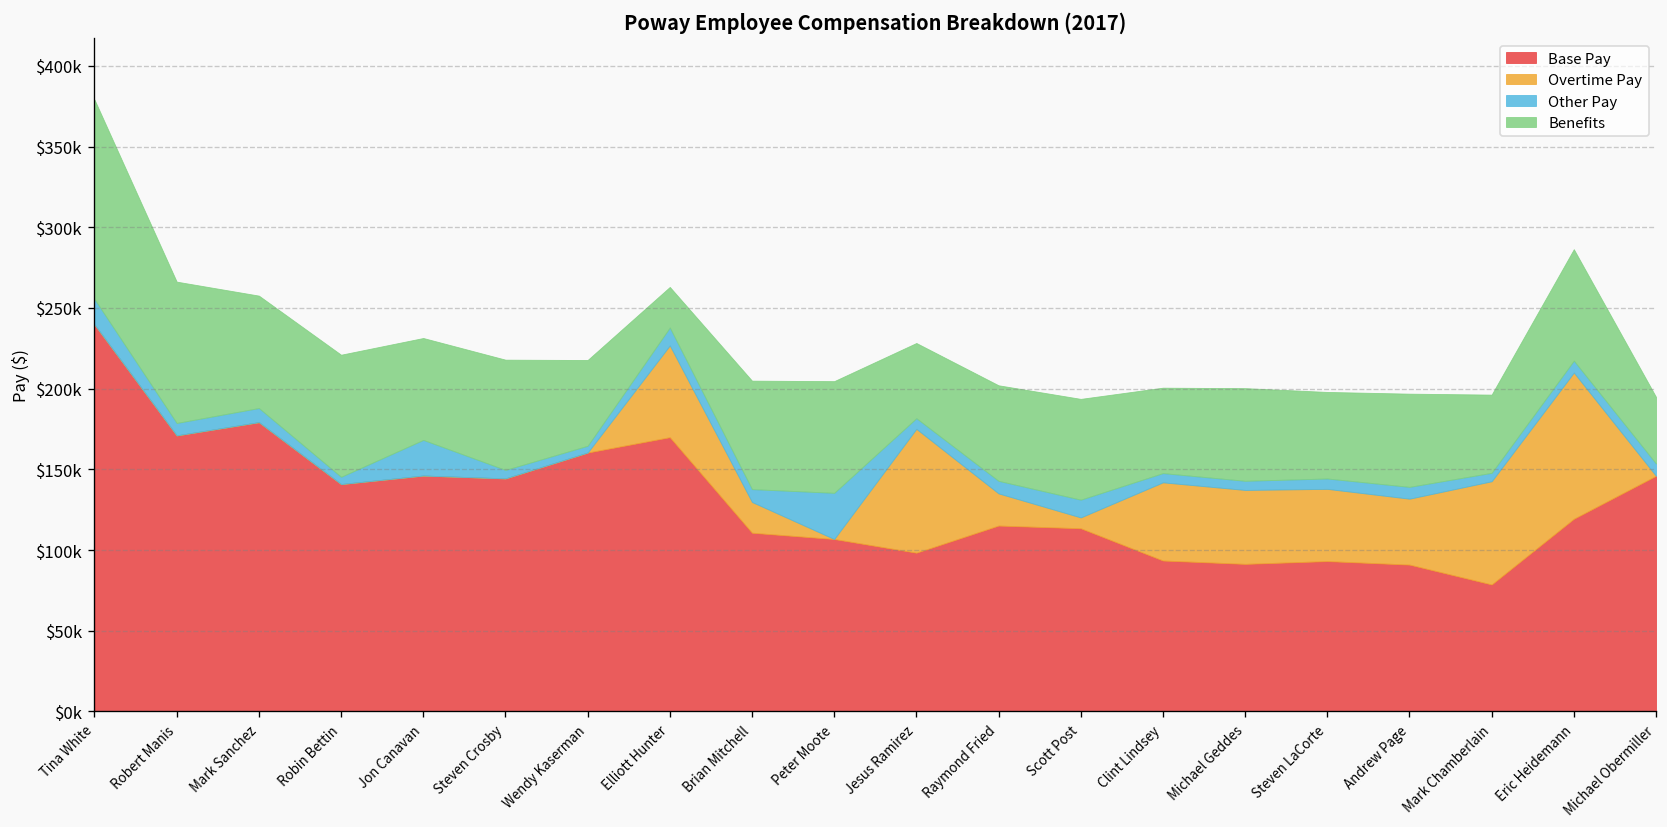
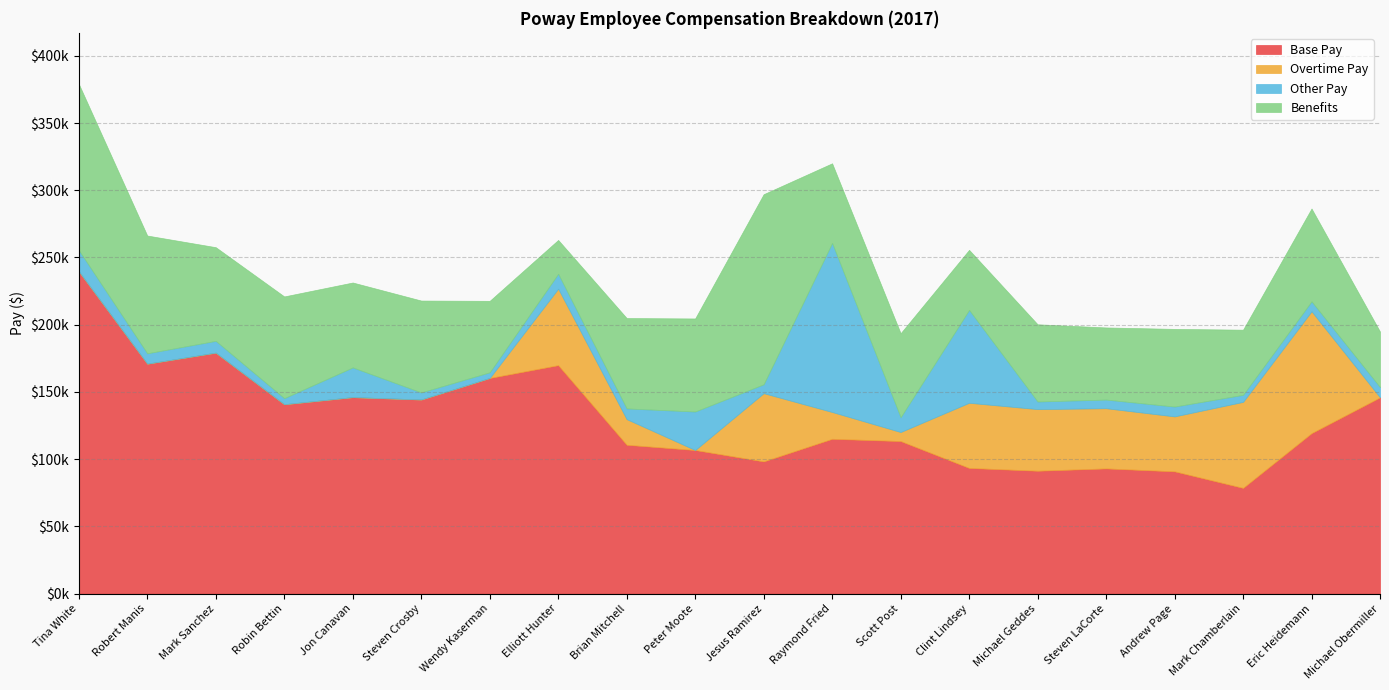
  {
    "Base Pay": {
      "Elliott Hunter": "$170000",
      "Brian Mitchell": "$111000",
      "Jesus Ramirez": "$98000",
      "Raymond Fried": "$115000",
      "Scott Post": "$113000",
      "Clint Lindsey": "$93000",
      "Michael Geddes": "$91000",
      "Steven LaCorte": "$93000",
      "Andrew Page": "$91000",
      "Mark Chamberlain": "$79000",
      "Eric Heidemann": "$119000"
    },
    "Overtime Pay": {
      "Elliott Hunter": "$57000",
      "Brian Mitchell": "$19000",
-     "Jesus Ramirez": "$77000",
+     "Jesus Ramirez": "$51000",
      "Raymond Fried": "$20000",
      "Scott Post": "$7000",
      "Clint Lindsey": "$48000",
      "Michael Geddes": "$46000",
      "Steven LaCorte": "$45000",
      "Andrew Page": "$41000",
      "Mark Chamberlain": "$64000",
      "Eric Heidemann": "$91000"
    },
    "Other Pay": {
      "Tina White": "$16000",
      "Robert Manis": "$8000",
      "Mark Sanchez": "$9000",
      "Robin Bettin": "$5000",
      "Jon Canavan": "$22000",
      "Steven Crosby": "$5000",
      "Wendy Kaserman": "$4000",
      "Elliott Hunter": "$11000",
      "Brian Mitchell": "$8000",
      "Peter Moote": "$29000",
      "Jesus Ramirez": "$7000",
-     "Raymond Fried": "$8000",
+     "Raymond Fried": "$126000",
      "Scott Post": "$11000",
-     "Clint Lindsey": "$6000",
+     "Clint Lindsey": "$69000",
      "Michael Geddes": "$6000",
      "Steven LaCorte": "$6000",
      "Andrew Page": "$7000",
      "Mark Chamberlain": "$5000",
      "Eric Heidemann": "$7000",
      "Michael Obermiller": "$8000"
    },
    "Benefits": {
      "Tina White": "$124000",
      "Robert Manis": "$88000",
      "Mark Sanchez": "$70000",
      "Robin Bettin": "$76000",
      "Jon Canavan": "$63000",
      "Steven Crosby": "$68000",
      "Wendy Kaserman": "$53000",
      "Elliott Hunter": "$25000",
      "Brian Mitchell": "$67000",
      "Peter Moote": "$69000",
-     "Jesus Ramirez": "$47000",
+     "Jesus Ramirez": "$141000",
      "Raymond Fried": "$59000",
      "Scott Post": "$62000",
-     "Clint Lindsey": "$53000",
+     "Clint Lindsey": "$45000",
      "Michael Geddes": "$57000",
      "Steven LaCorte": "$54000",
      "Andrew Page": "$58000",
      "Mark Chamberlain": "$48000",
      "Eric Heidemann": "$69000",
      "Michael Obermiller": "$41000"
    }
  }
